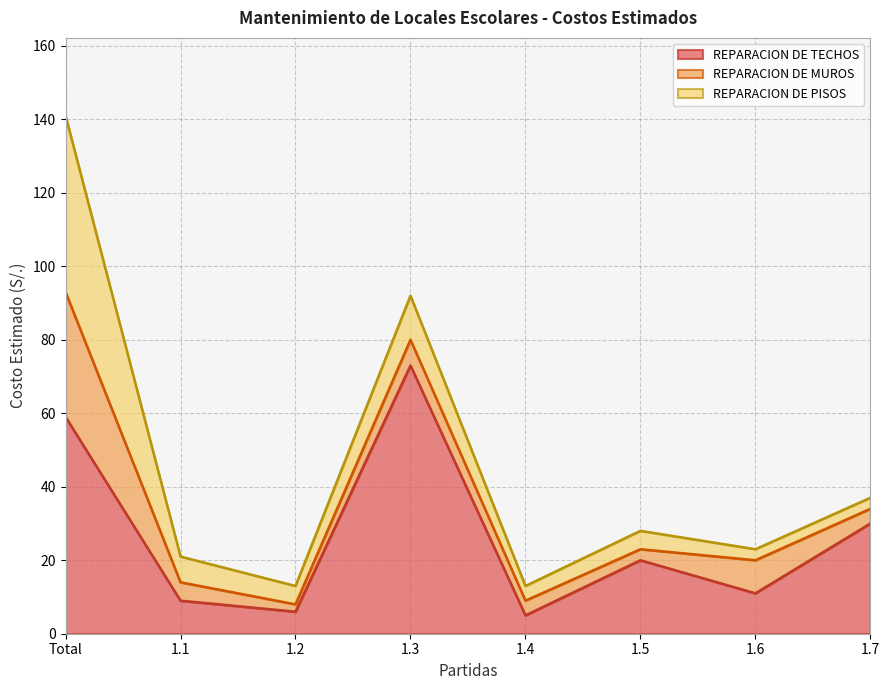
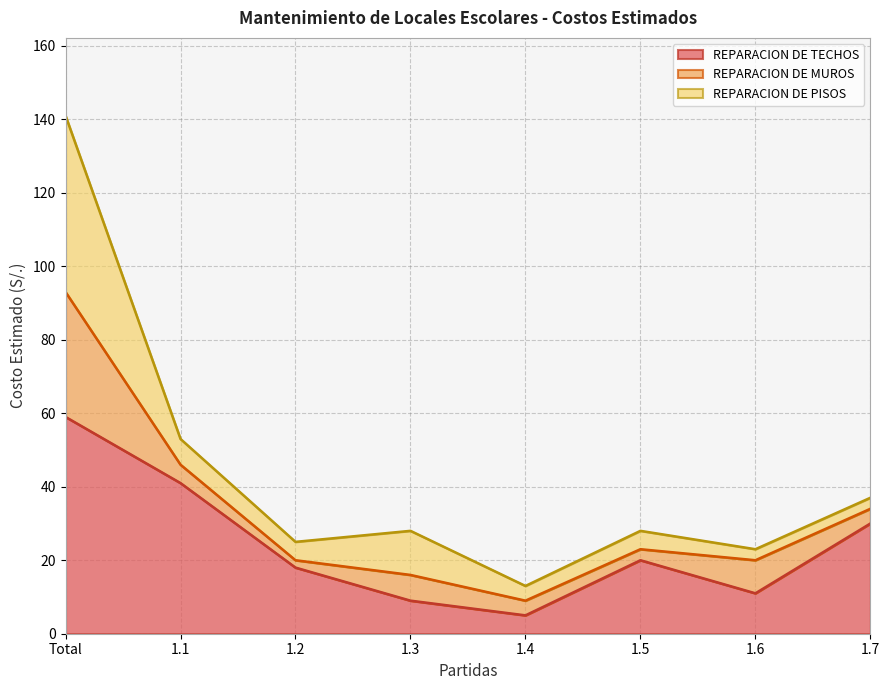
  {
    "REPARACION DE TECHOS": {
      "Total": 59,
-     "1.1": 9,
-     "1.2": 6,
-     "1.3": 73,
+     "1.1": 41,
+     "1.2": 18,
+     "1.3": 9,
      "1.4": 5,
      "1.5": 20,
      "1.6": 11,
      "1.7": 30
    }
  }
